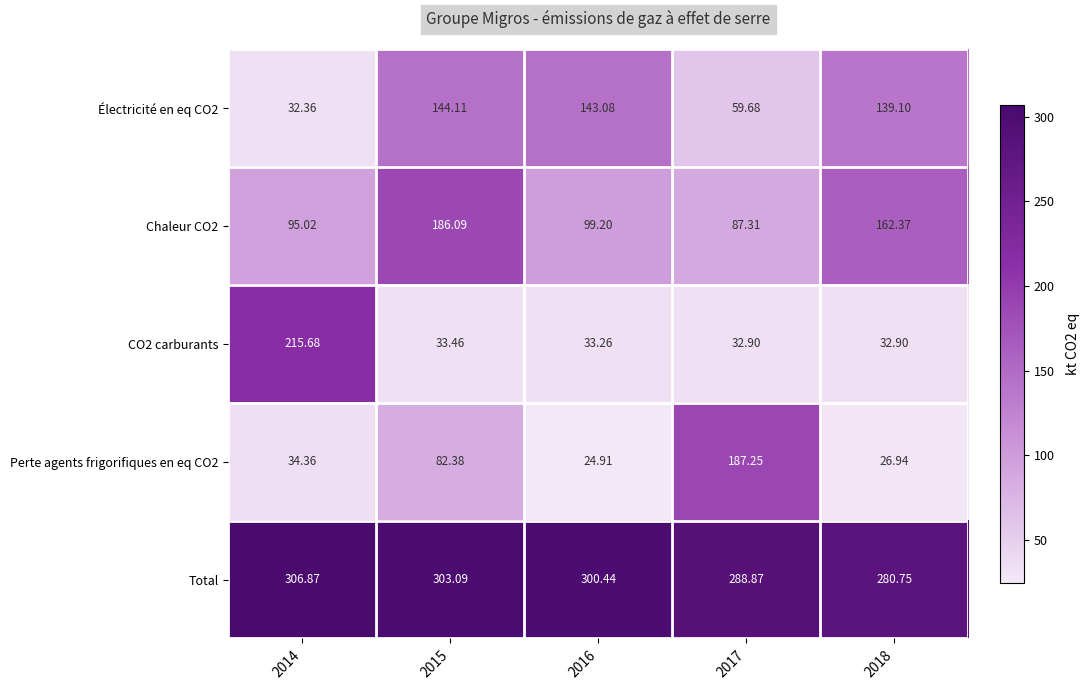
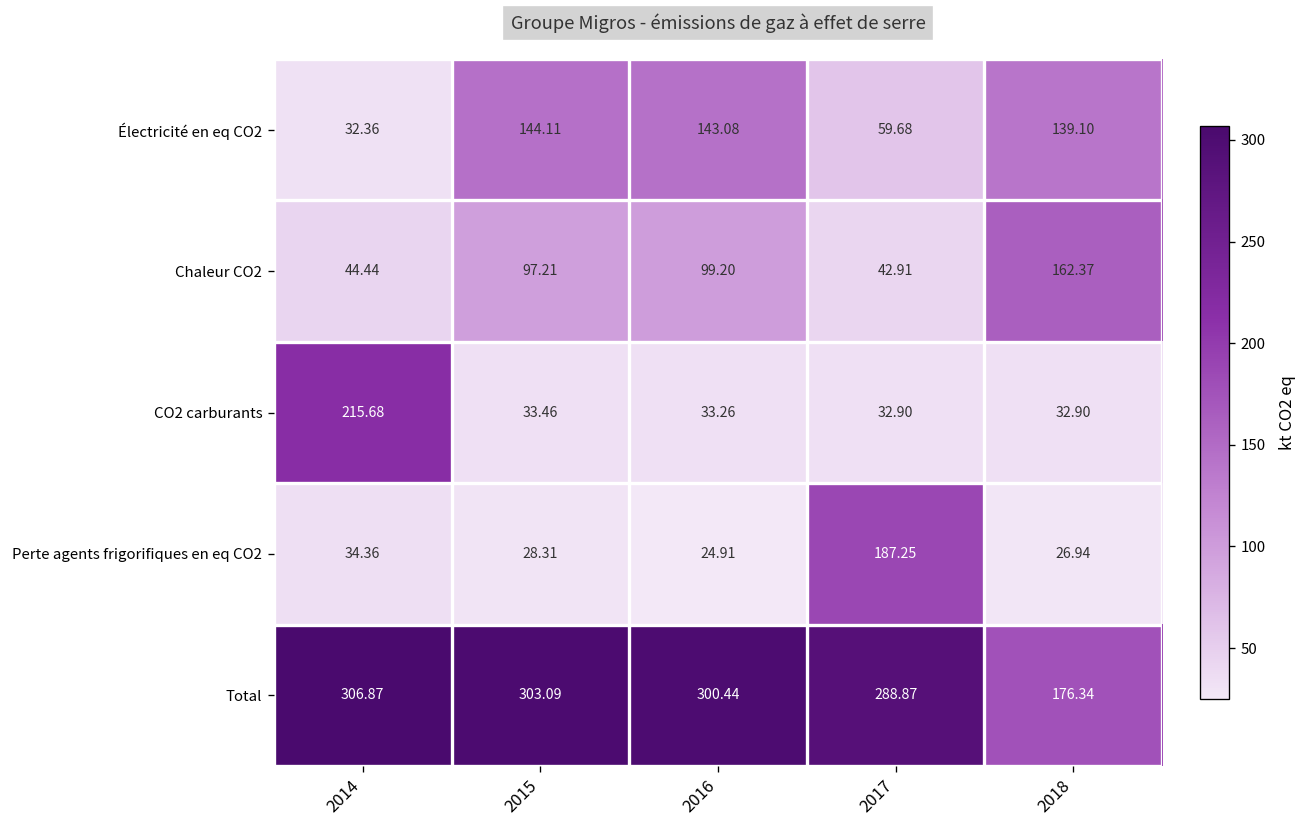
  {
    "Électricité en eq CO2": {
      "2014": 32.36,
      "2015": 144.11,
      "2016": 143.08,
      "2017": 59.68,
      "2018": 139.10
    },
    "Chaleur CO2": {
-     "2014": 95.02,
-     "2015": 186.09,
+     "2014": 44.44,
+     "2015": 97.21,
      "2016": 99.20,
-     "2017": 87.31,
+     "2017": 42.91,
      "2018": 162.37
    },
    "CO2 carburants": {
      "2014": 215.68,
      "2015": 33.46,
      "2016": 33.26,
      "2017": 32.90,
      "2018": 32.90
    },
    "Perte agents frigorifiques en eq CO2": {
      "2014": 34.36,
-     "2015": 82.38,
+     "2015": 28.31,
      "2016": 24.91,
      "2017": 187.25,
      "2018": 26.94
    },
    "Total": {
      "2014": 306.87,
      "2015": 303.09,
      "2016": 300.44,
      "2017": 288.87,
-     "2018": 280.75
+     "2018": 176.34
    }
  }
